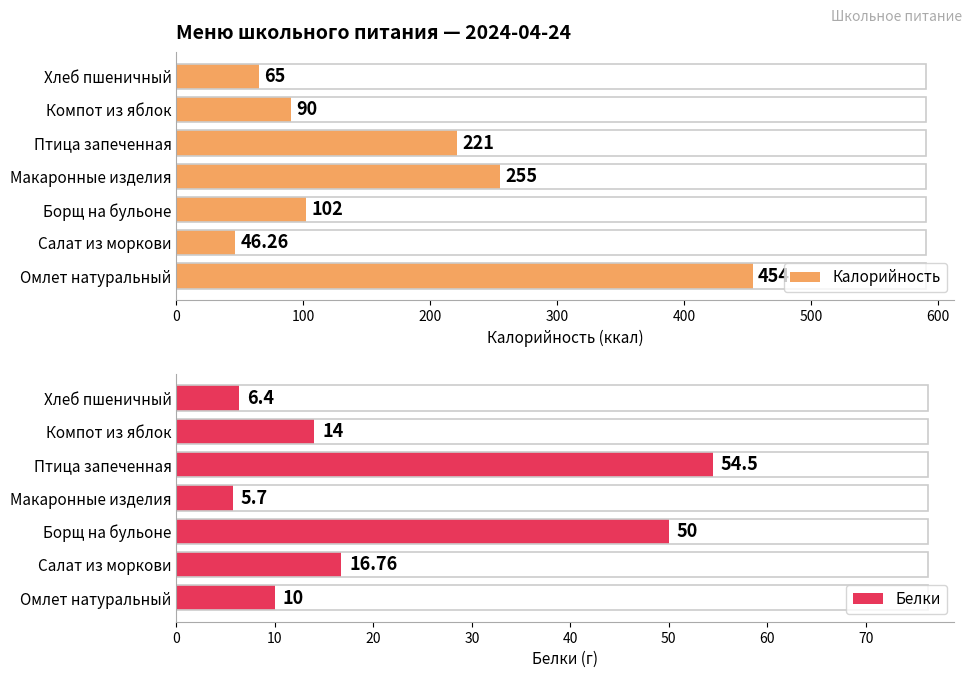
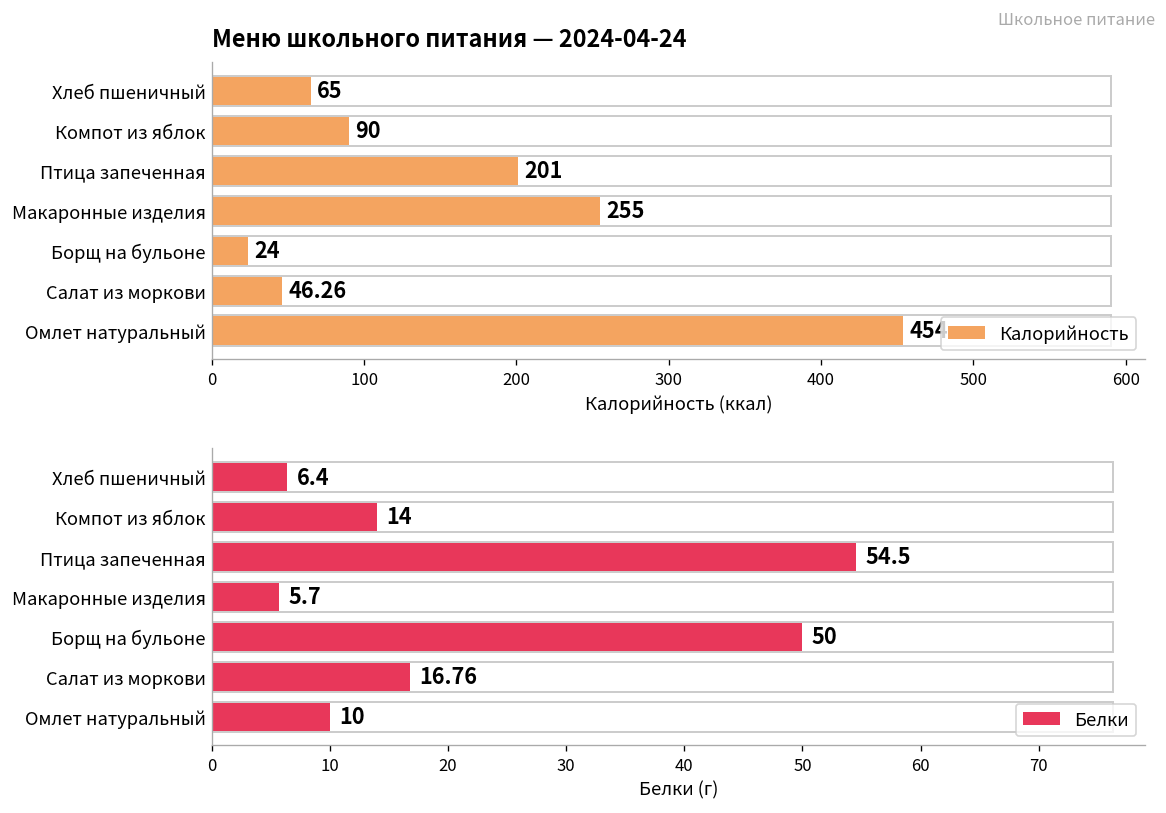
  {
    "Меню школьного питания — 2024-04-24": {
      "Хлеб пшеничный": 65,
      "Компот из яблок": 90,
-     "Птица запеченная": 221,
+     "Птица запеченная": 201,
      "Макаронные изделия": 255,
-     "Борщ на бульоне": 102,
+     "Борщ на бульоне": 24,
      "Салат из моркови": 46.26
    }
  }
